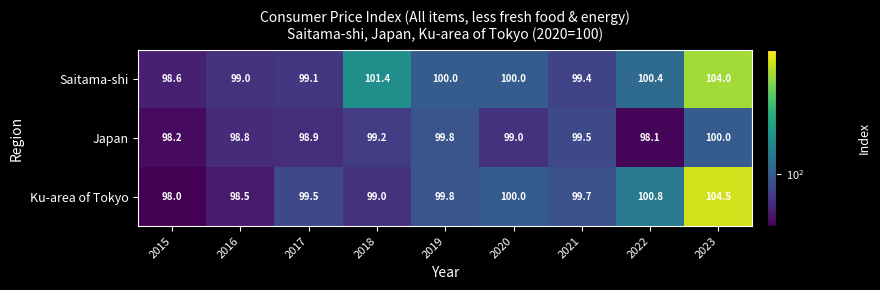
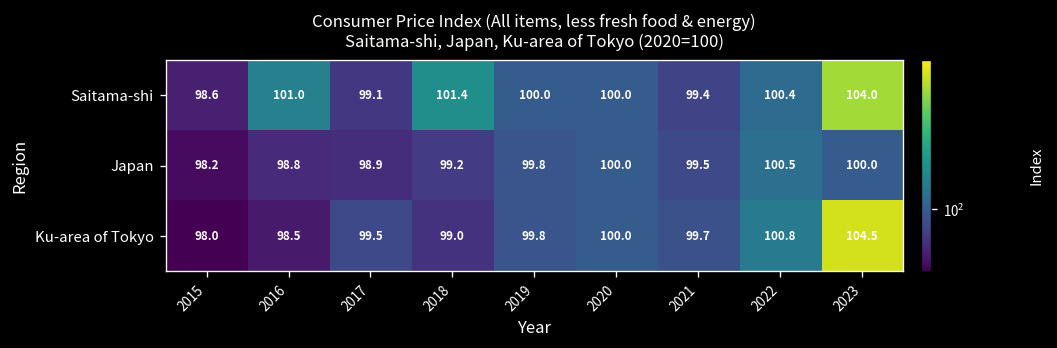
  {
    "Saitama-shi": {
      "2015": 98.6,
-     "2016": 99.0,
+     "2016": 101.0,
      "2017": 99.1,
      "2018": 101.4,
      "2019": 100.0,
      "2020": 100.0,
      "2021": 99.4,
      "2022": 100.4,
      "2023": 104.0
    },
    "Japan": {
      "2015": 98.2,
      "2016": 98.8,
      "2017": 98.9,
      "2018": 99.2,
      "2019": 99.8,
-     "2020": 99.0,
+     "2020": 100.0,
      "2021": 99.5,
-     "2022": 98.1,
+     "2022": 100.5,
      "2023": 100.0
    },
    "Ku-area of Tokyo": {
      "2015": 98.0,
      "2016": 98.5,
      "2017": 99.5,
      "2018": 99.0,
      "2019": 99.8,
      "2020": 100.0,
      "2021": 99.7,
      "2022": 100.8,
      "2023": 104.5
    }
  }
